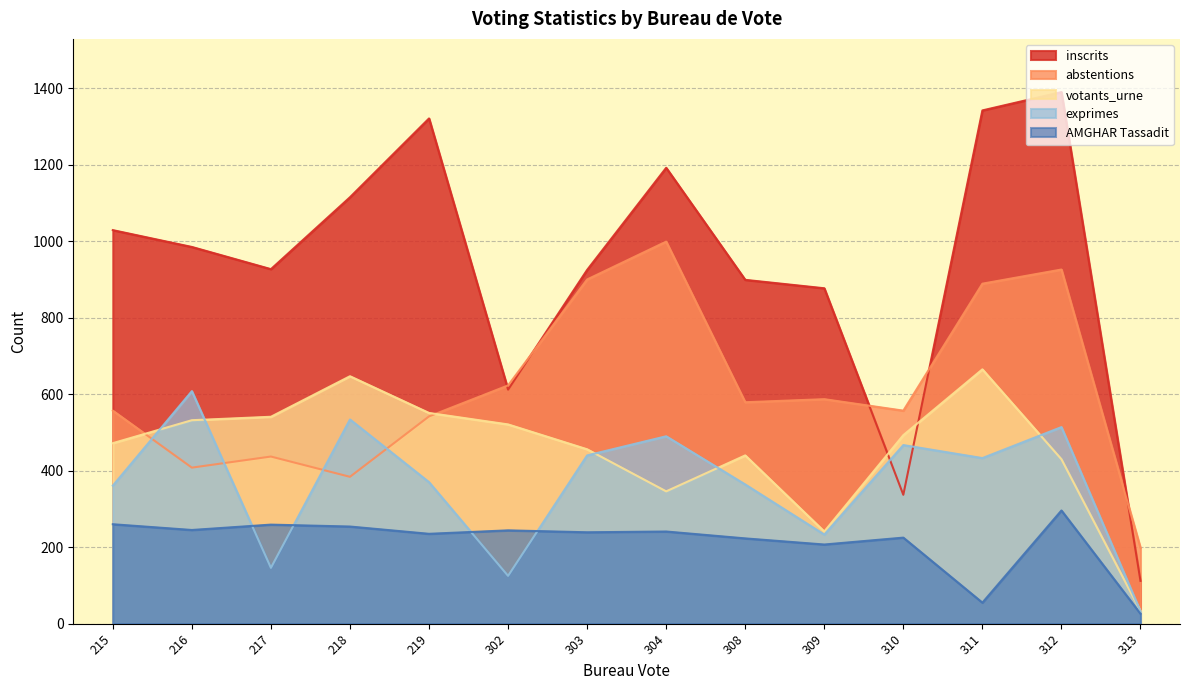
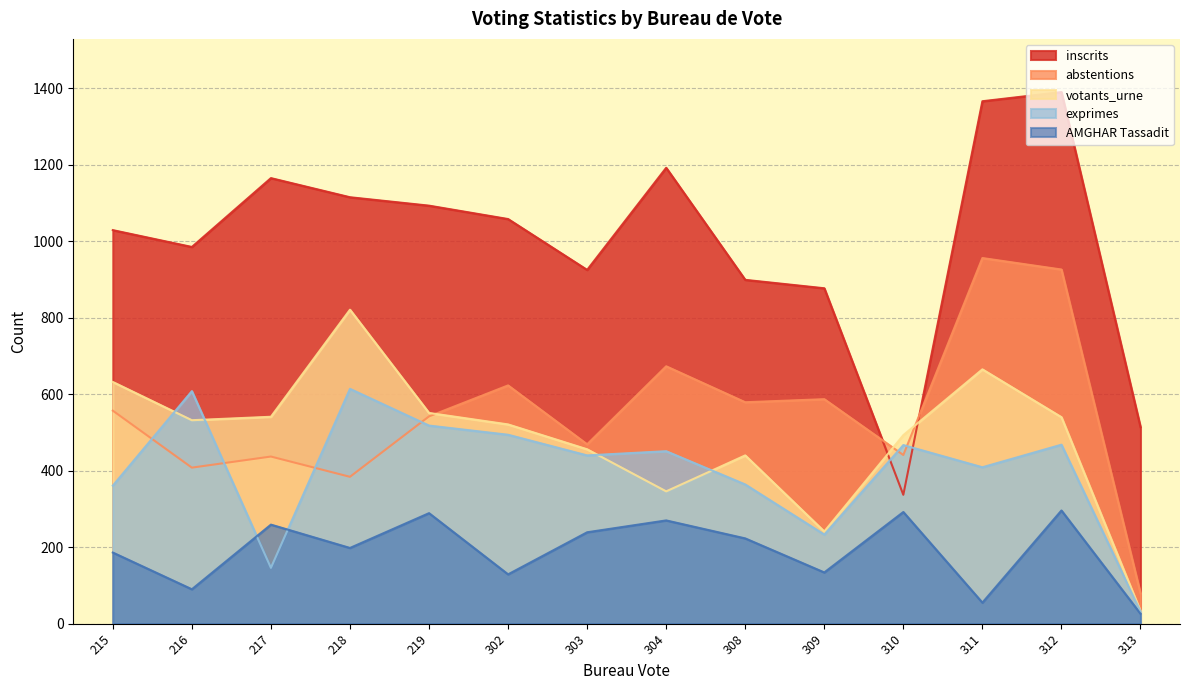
  {
    "inscrits": {
      "215": 1030,
      "216": 990,
-     "217": 930,
+     "217": 1170,
      "218": 1120,
-     "219": 1320,
-     "302": 610,
+     "219": 1090,
+     "302": 1060,
      "303": 930,
      "304": 1190,
      "308": 900,
      "309": 880,
      "310": 340,
-     "311": 1340,
-     "313": 110
+     "311": 1370,
+     "313": 510
    },
    "abstentions": {
      "215": 560,
      "216": 410,
      "217": 440,
      "218": 380,
      "219": 540,
      "302": 620,
-     "303": 900,
-     "304": 1000,
+     "303": 470,
+     "304": 670,
      "308": 580,
      "309": 590,
-     "310": 560,
-     "311": 890,
+     "310": 440,
+     "311": 960,
      "312": 930,
-     "313": 200
+     "313": 80
    },
    "votants_urne": {
-     "215": 470,
+     "215": 630,
      "216": 530,
      "217": 540,
-     "218": 650,
+     "218": 820,
      "219": 550,
      "302": 520,
      "303": 460,
      "304": 350,
      "308": 440,
      "309": 240,
      "310": 490,
      "311": 670,
-     "312": 430
+     "312": 540
    },
    "exprimes": {
      "215": 360,
      "216": 610,
      "217": 150,
-     "218": 530,
-     "219": 370,
-     "302": 130,
+     "218": 610,
+     "219": 520,
+     "302": 490,
      "303": 440,
-     "304": 490,
+     "304": 450,
      "308": 360,
      "309": 230,
      "310": 470,
-     "311": 430,
-     "312": 510
+     "311": 410,
+     "312": 470
    },
    "AMGHAR Tassadit": {
-     "215": 260,
-     "216": 250,
+     "215": 190,
+     "216": 90,
      "217": 260,
-     "218": 250,
-     "219": 240,
-     "302": 240,
+     "218": 200,
+     "219": 290,
+     "302": 130,
      "303": 240,
-     "304": 240,
+     "304": 270,
      "308": 220,
-     "309": 210,
-     "310": 230,
+     "309": 130,
+     "310": 290,
      "311": 60,
      "312": 300
    }
  }
